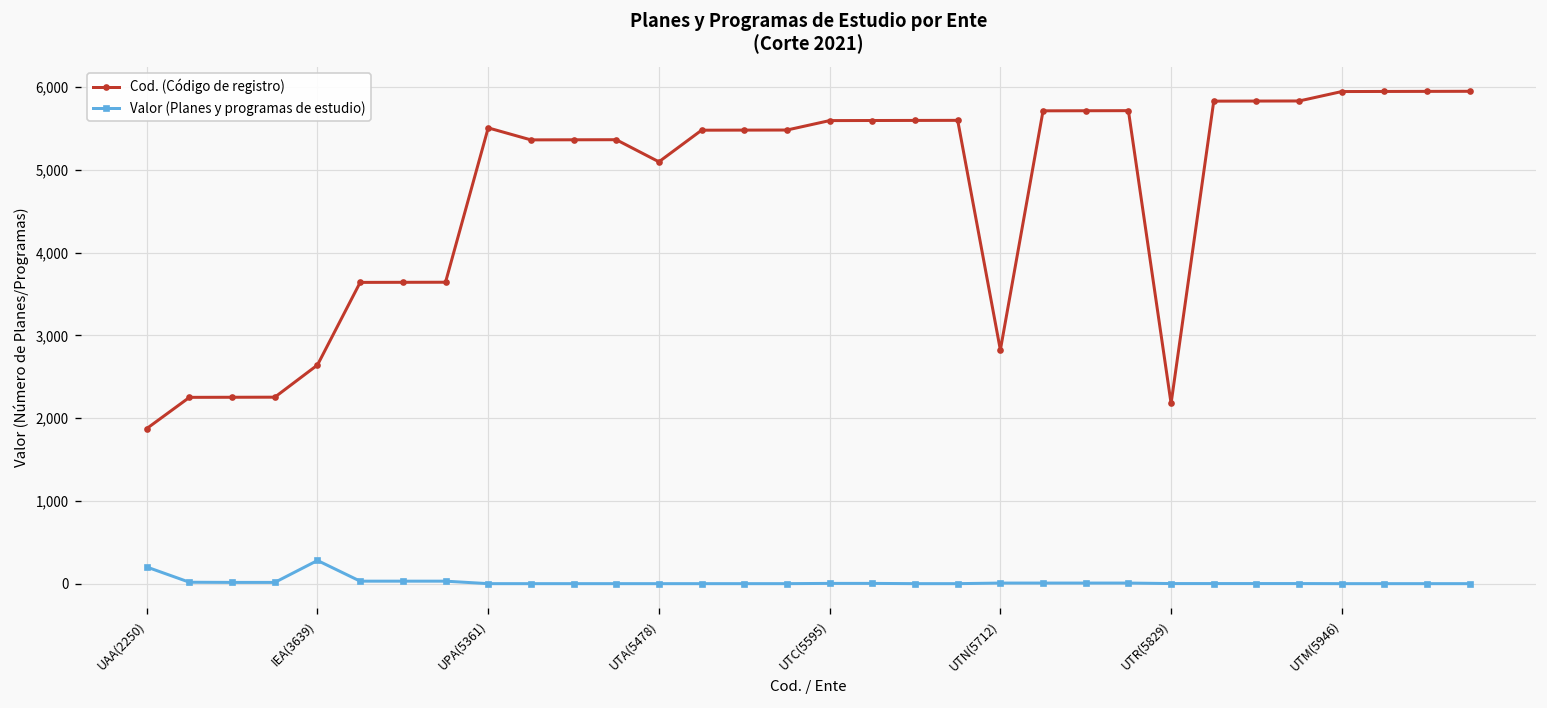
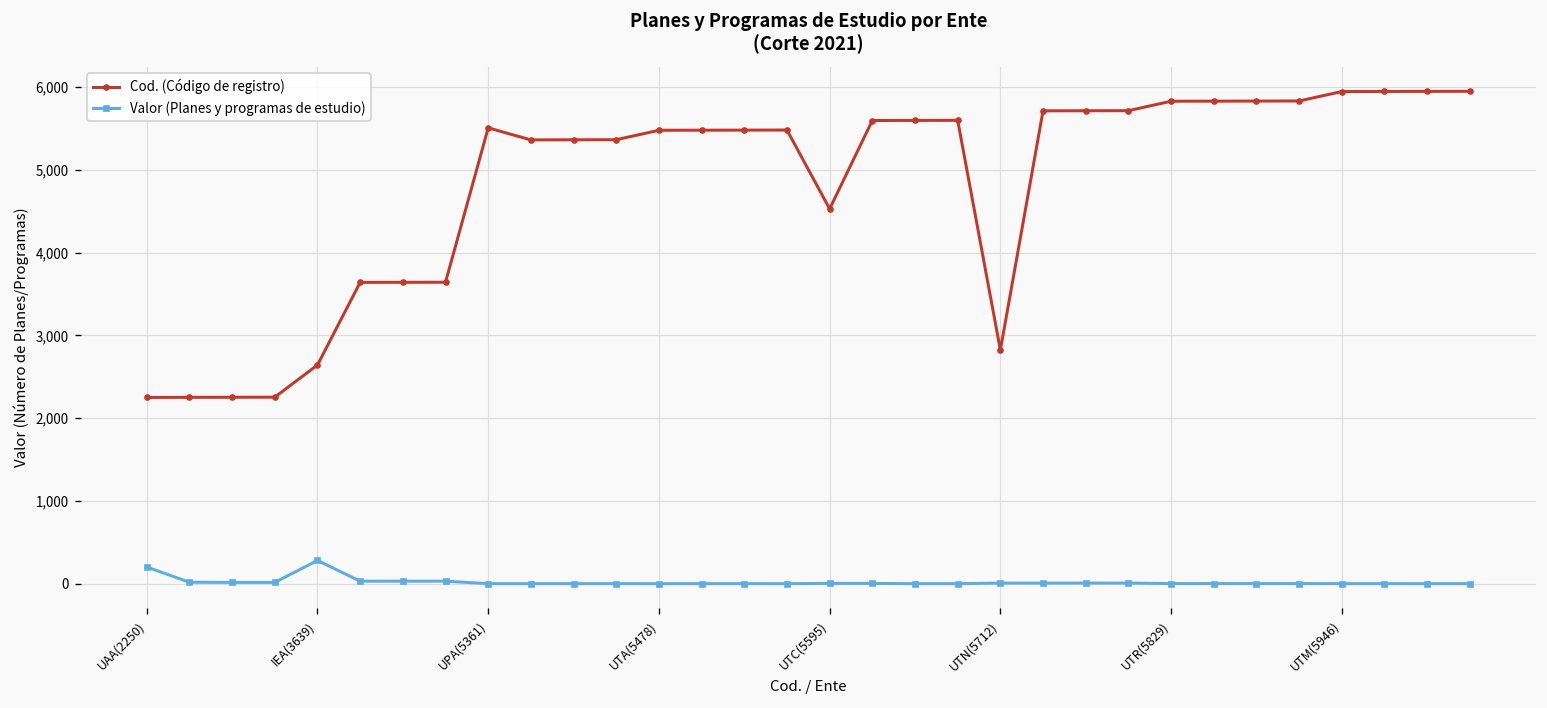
  {
    "Cod. (Código de registro)": {
-     "UAA(2250)": "1,900",
+     "UAA(2250)": "2,300",
      "IEA(3639)": "2,600",
      "UPA(5361)": "5,500",
-     "UTA(5478)": "5,100",
-     "UTC(5595)": "5,600",
+     "UTA(5478)": "5,500",
+     "UTC(5595)": "4,500",
      "UTN(5712)": "2,800",
-     "UTR(5829)": "2,200",
+     "UTR(5829)": "5,800",
      "UTM(5946)": "5,900"
    },
    "Valor (Planes y programas de estudio)": {
      "UAA(2250)": "200",
      "IEA(3639)": "300",
      "UPA(5361)": "0",
      "UTA(5478)": "0",
      "UTC(5595)": "0",
      "UTN(5712)": "0",
      "UTR(5829)": "0",
      "UTM(5946)": "0"
    }
  }
